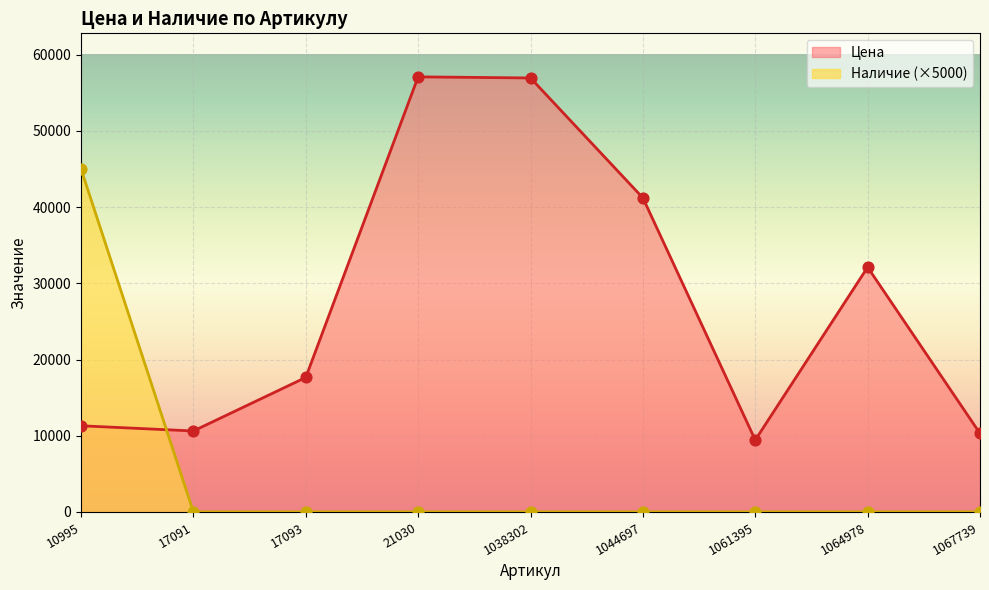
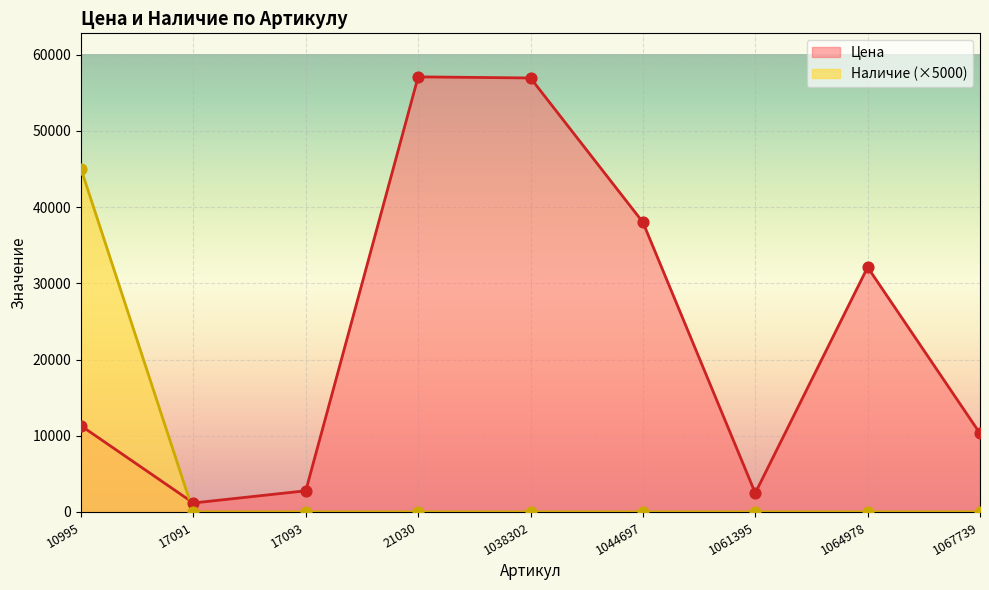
  {
    "Цена": {
      "10995": 11000,
-     "17091": 11000,
-     "17093": 18000,
+     "17091": 1000,
+     "17093": 3000,
      "21030": 57000,
      "1038302": 57000,
-     "1044697": 41000,
-     "1061395": 9000,
+     "1044697": 38000,
+     "1061395": 2000,
      "1064978": 32000,
      "1067739": 10000
    },
    "Наличие (×5000)": {
      "10995": 45000,
      "17091": 0,
      "17093": 0,
      "21030": 0,
      "1038302": 0,
      "1044697": 0,
      "1061395": 0,
      "1064978": 0,
      "1067739": 0
    }
  }
